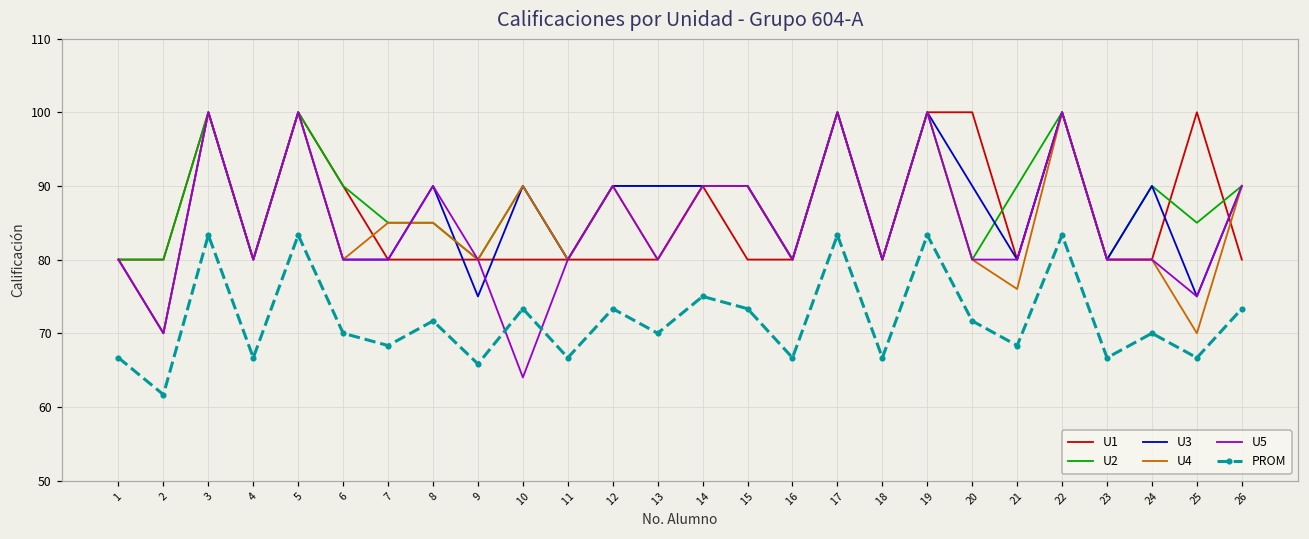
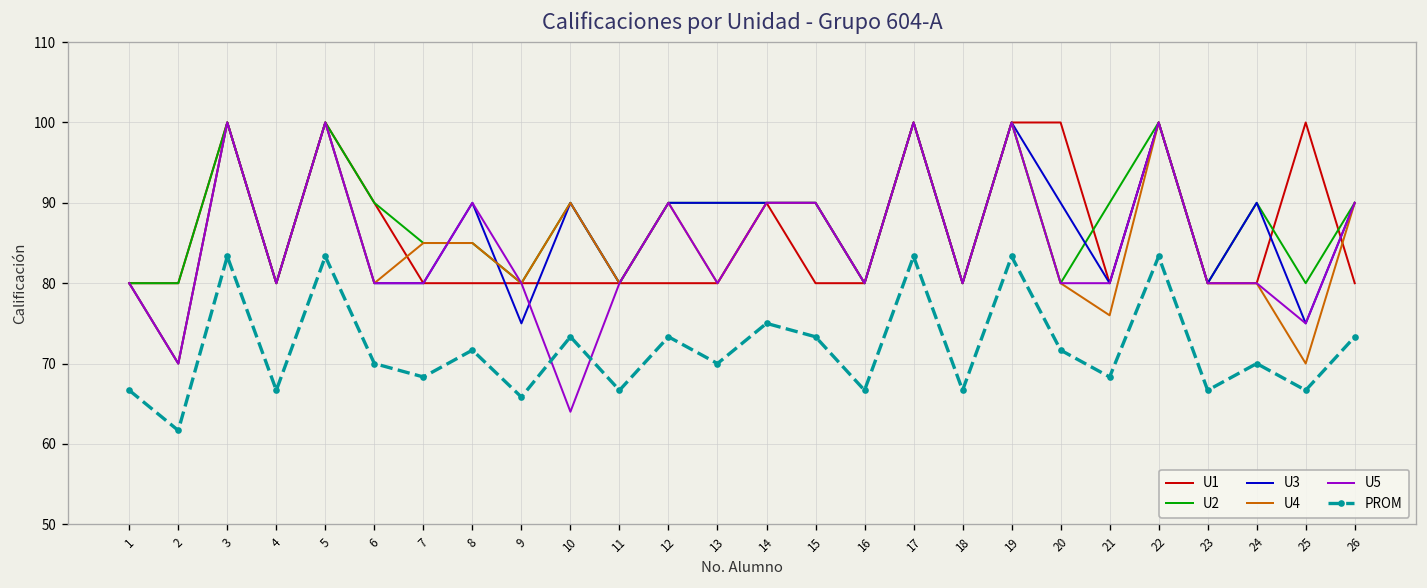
  {
    "U1": {
      "8": 80,
      "10": 80,
      "12": 80,
      "15": 80,
      "20": 100,
      "25": 100,
      "26": 80
    },
    "U2": {
      "21": 90,
-     "25": 85
+     "25": 80
    },
    "U3": {
      "9": 75,
      "20": 90
    },
    "U4": {
      "21": 76,
      "25": 70
    },
    "U5": {
      "10": 64
    },
    "PROM": {
      "1": 67,
      "2": 62,
      "3": 83,
      "4": 67,
      "5": 83,
      "6": 70,
      "7": 68,
      "8": 72,
      "9": 66,
      "10": 73,
      "11": 67,
      "12": 73,
      "13": 70,
      "14": 75,
      "15": 73,
      "16": 67,
      "17": 83,
      "18": 67,
      "19": 83,
      "20": 72,
      "21": 68,
      "22": 83,
      "23": 67,
      "24": 70,
      "25": 67,
      "26": 73
    }
  }
